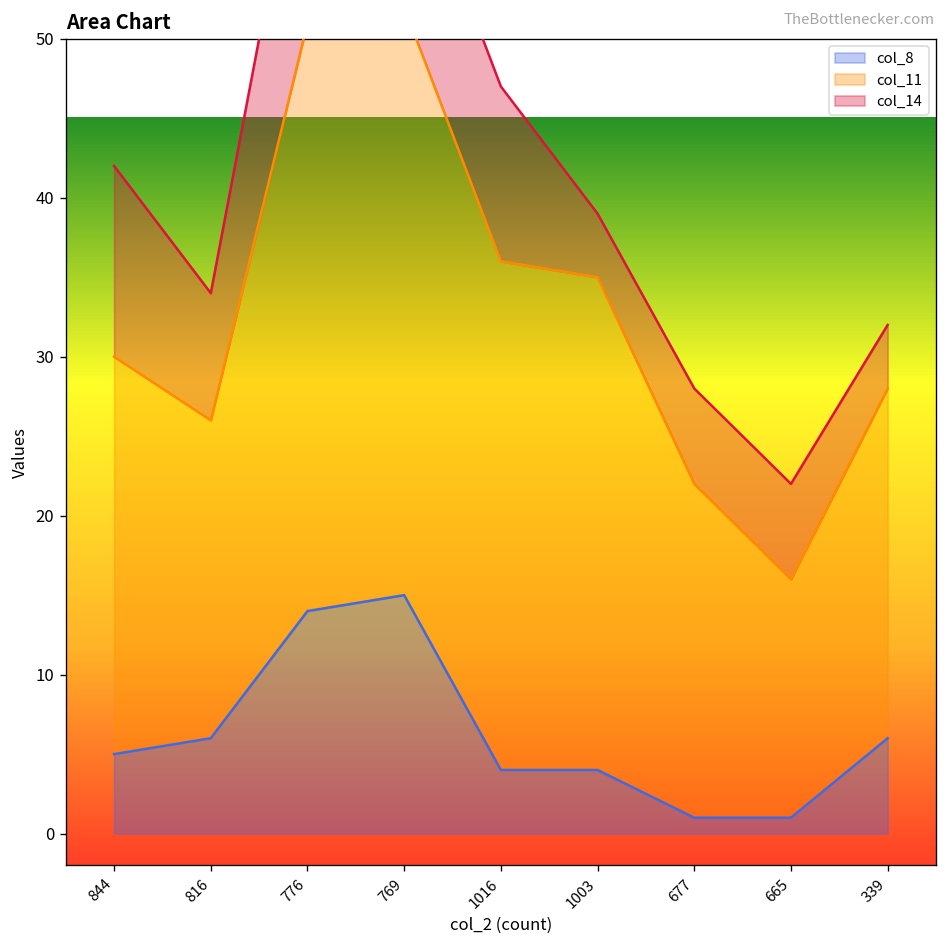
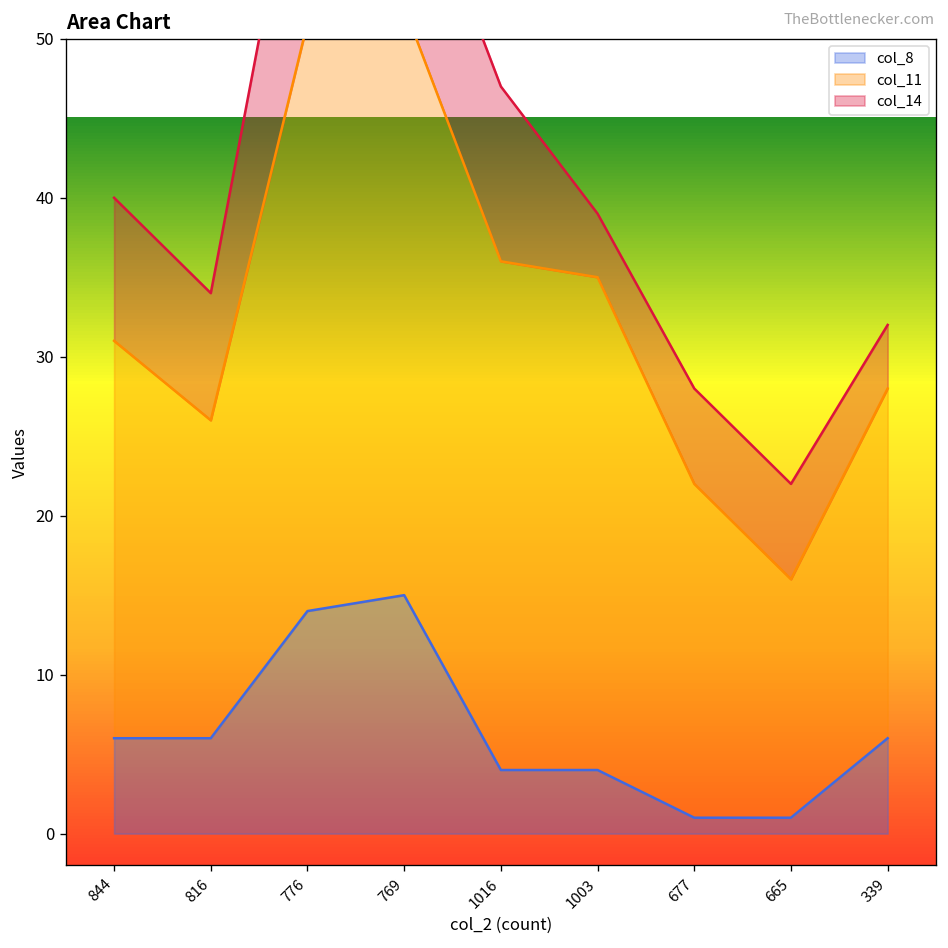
  {
    "col_8": {
-     "844": 5,
+     "844": 6,
      "816": 6,
      "776": 14,
      "769": 15,
      "1016": 4,
      "1003": 4,
      "677": 1,
      "665": 1,
      "339": 6
    },
    "col_11": {
      "844": 25,
      "816": 20,
      "1016": 32,
      "1003": 31,
      "677": 21,
      "665": 15,
      "339": 22
    },
    "col_14": {
-     "844": 12,
+     "844": 9,
      "816": 8,
      "1016": 11,
      "1003": 4,
      "677": 6,
      "665": 6,
      "339": 4
    }
  }
